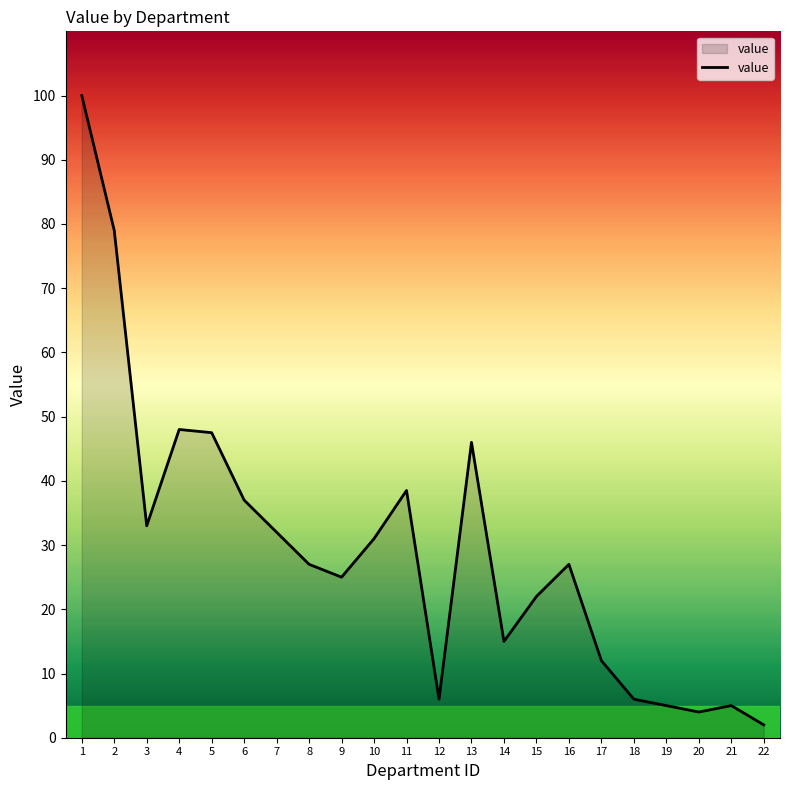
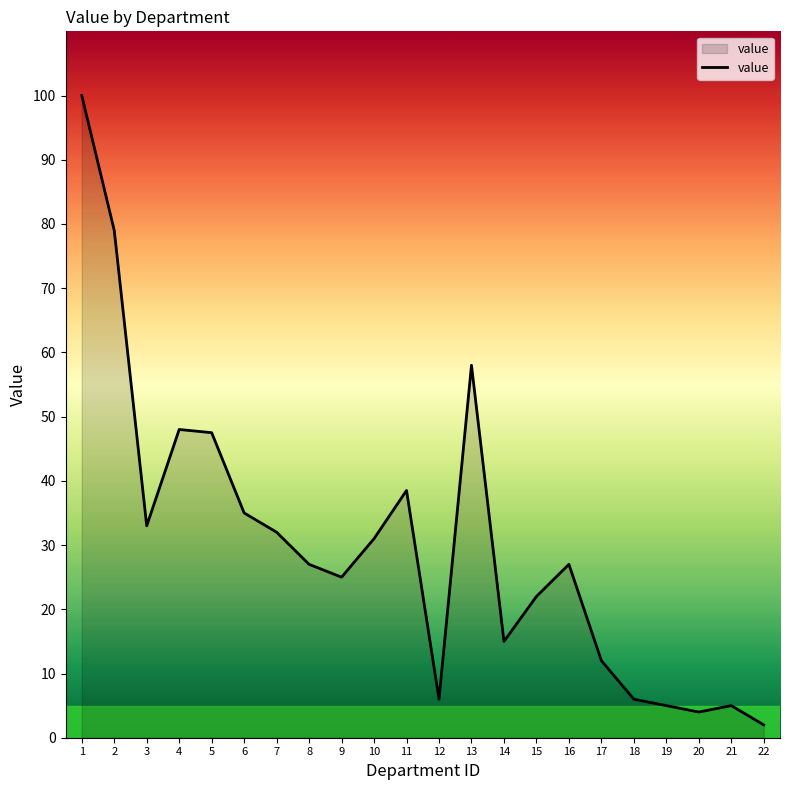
  {
    "1": 100,
    "2": 79,
    "3": 33,
    "4": 48,
    "5": 48,
-   "6": 37,
+   "6": 35,
    "7": 32,
    "8": 27,
    "9": 25,
    "10": 31,
    "11": 39,
    "12": 6,
-   "13": 46,
+   "13": 58,
    "14": 15,
    "15": 22,
    "16": 27,
    "17": 12,
    "18": 6
  }
